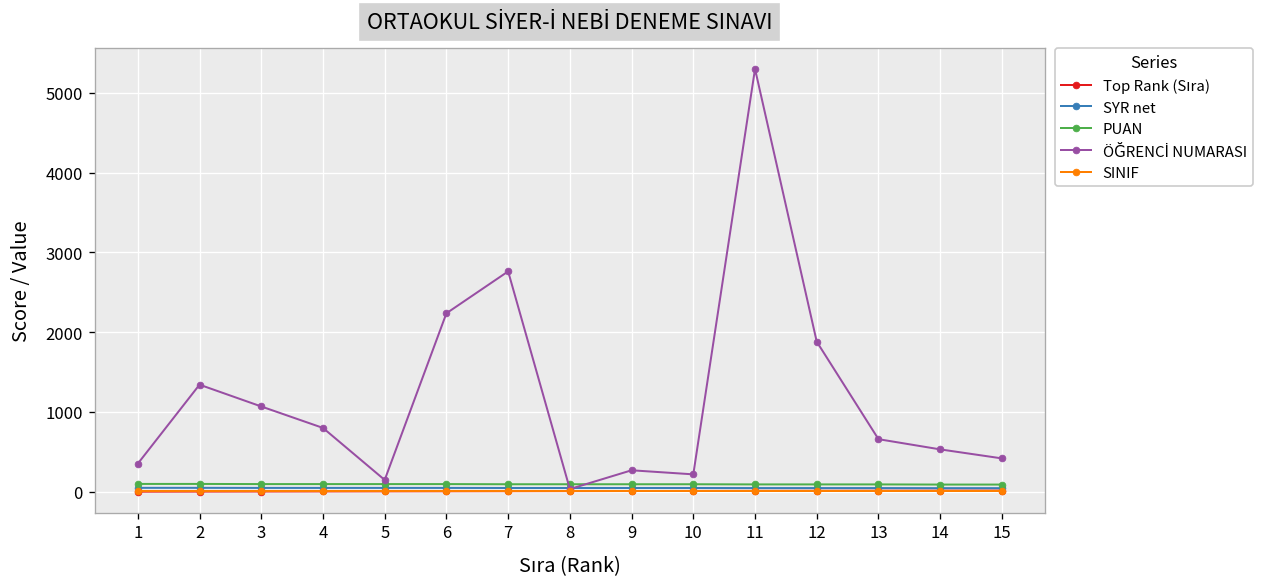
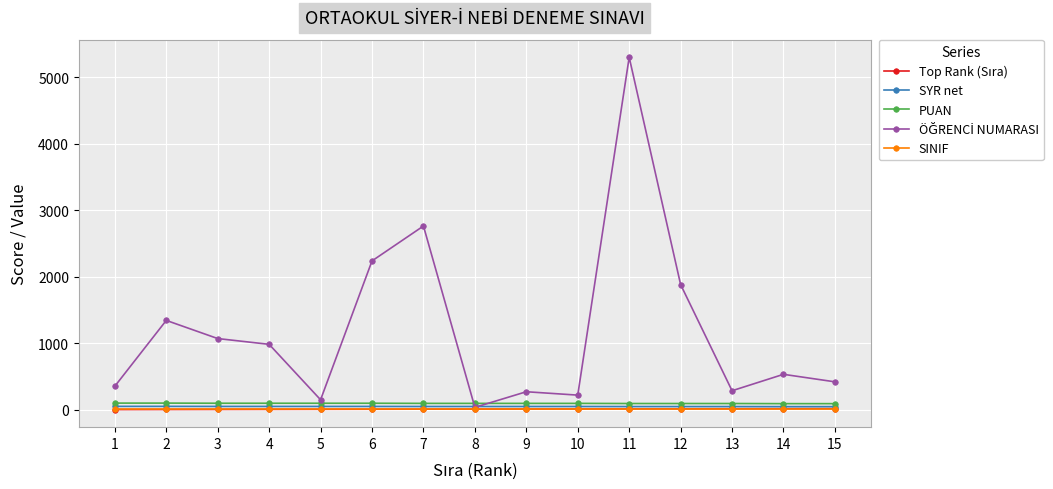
  {
    "SYR net": {
      "1": 0,
      "2": 0,
      "3": 0,
      "4": 0,
      "5": 0,
      "6": 0,
      "7": 0
    },
    "PUAN": {
      "1": 100,
      "2": 100,
      "3": 100,
      "4": 100,
      "5": 100,
      "6": 100,
      "7": 100,
      "8": 100,
      "9": 100,
      "10": 100,
      "11": 100,
      "12": 100,
      "13": 100,
      "14": 100,
      "15": 100
    },
    "ÖĞRENCİ NUMARASI": {
      "1": 400,
      "2": 1300,
      "3": 1100,
-     "4": 800,
+     "4": 1000,
      "5": 100,
      "6": 2200,
      "7": 2800,
      "9": 300,
      "10": 200,
      "11": 5300,
      "12": 1900,
-     "13": 700,
+     "13": 300,
      "14": 500,
      "15": 400
    }
  }
